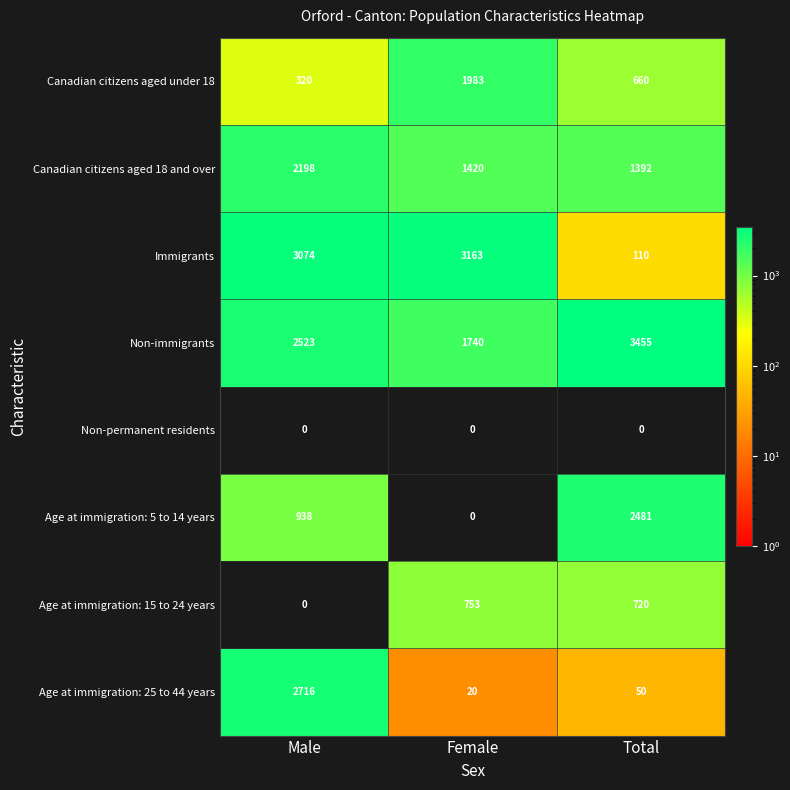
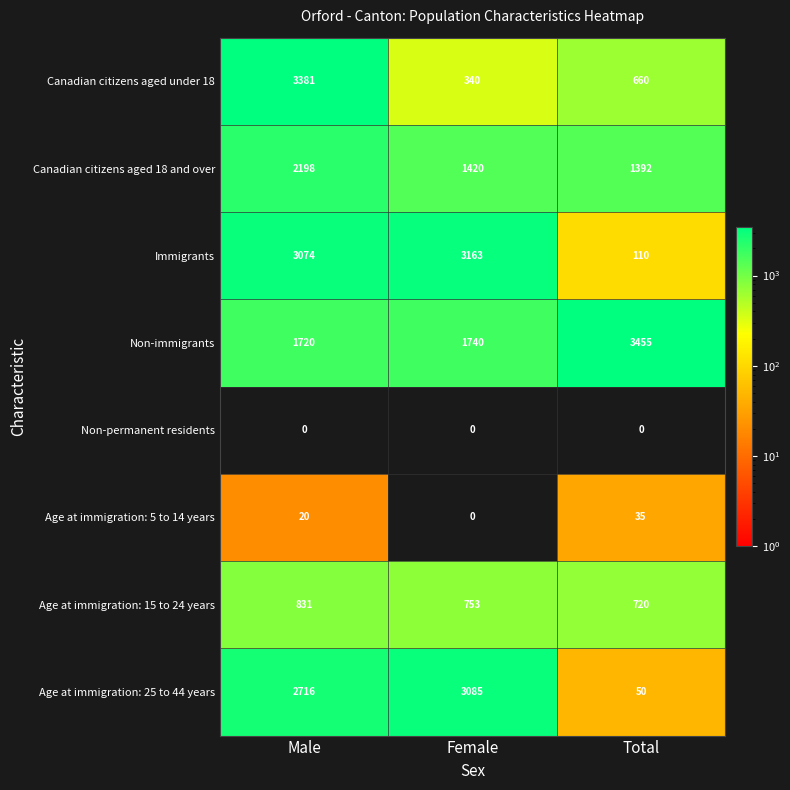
  {
    "Canadian citizens aged under 18": {
-     "Male": 320,
-     "Female": 1983,
+     "Male": 3381,
+     "Female": 340,
      "Total": 660
    },
    "Canadian citizens aged 18 and over": {
      "Male": 2198,
      "Female": 1420,
      "Total": 1392
    },
    "Immigrants": {
      "Male": 3074,
      "Female": 3163,
      "Total": 110
    },
    "Non-immigrants": {
-     "Male": 2523,
+     "Male": 1720,
      "Female": 1740,
      "Total": 3455
    },
    "Non-permanent residents": {
      "Male": 0,
      "Female": 0,
      "Total": 0
    },
    "Age at immigration: 5 to 14 years": {
-     "Male": 938,
+     "Male": 20,
      "Female": 0,
-     "Total": 2481
+     "Total": 35
    },
    "Age at immigration: 15 to 24 years": {
-     "Male": 0,
+     "Male": 831,
      "Female": 753,
      "Total": 720
    },
    "Age at immigration: 25 to 44 years": {
      "Male": 2716,
-     "Female": 20,
+     "Female": 3085,
      "Total": 50
    }
  }
